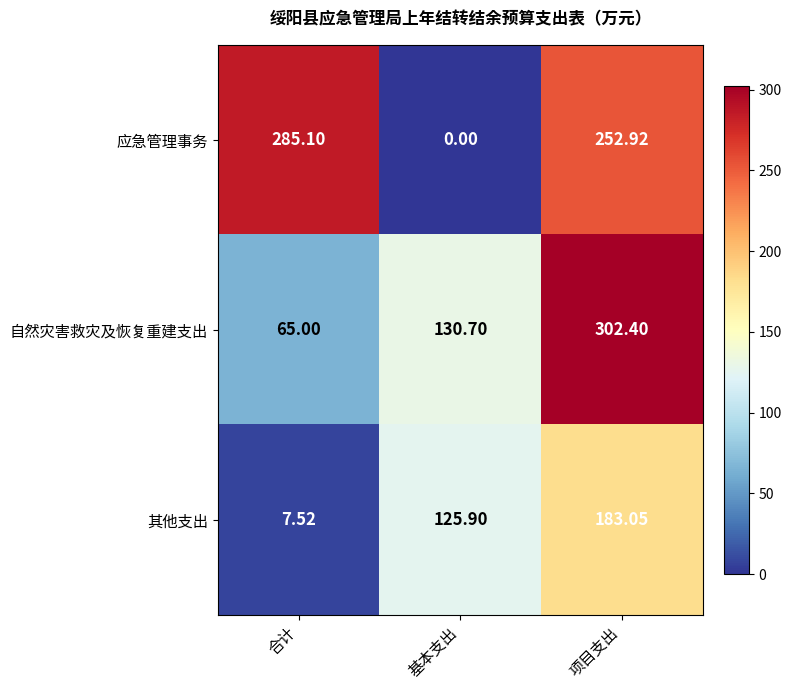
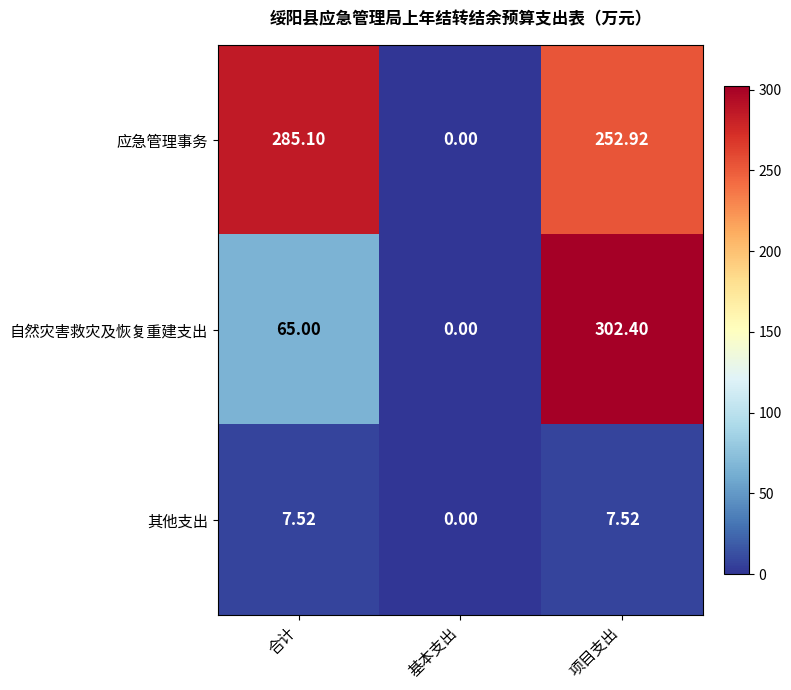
  {
    "应急管理事务": {
      "合计": 285.10,
      "基本支出": 0.00,
      "项目支出": 252.92
    },
    "自然灾害救灾及恢复重建支出": {
      "合计": 65.00,
-     "基本支出": 130.70,
+     "基本支出": 0.00,
      "项目支出": 302.40
    },
    "其他支出": {
      "合计": 7.52,
-     "基本支出": 125.90,
-     "项目支出": 183.05
+     "基本支出": 0.00,
+     "项目支出": 7.52
    }
  }
